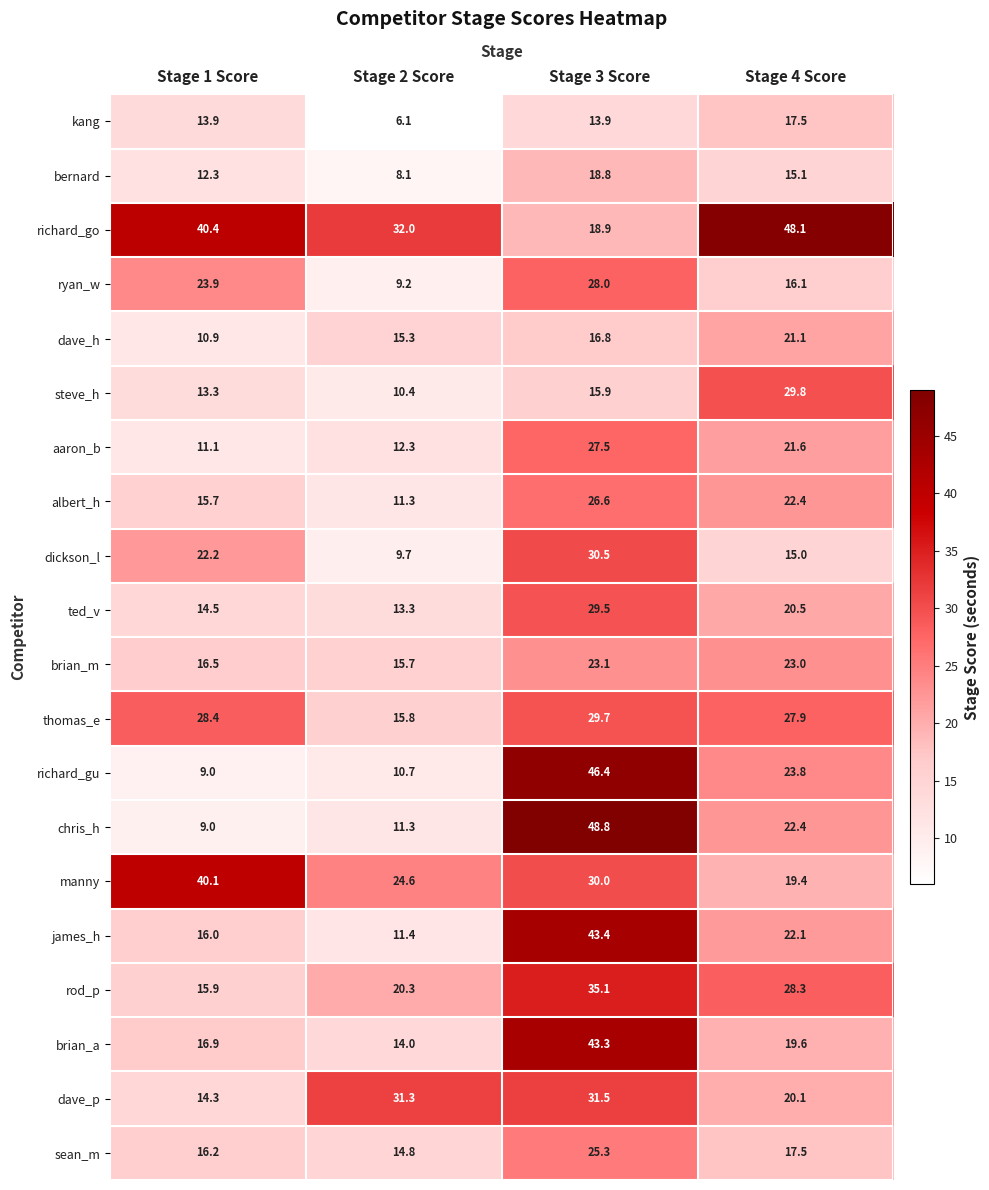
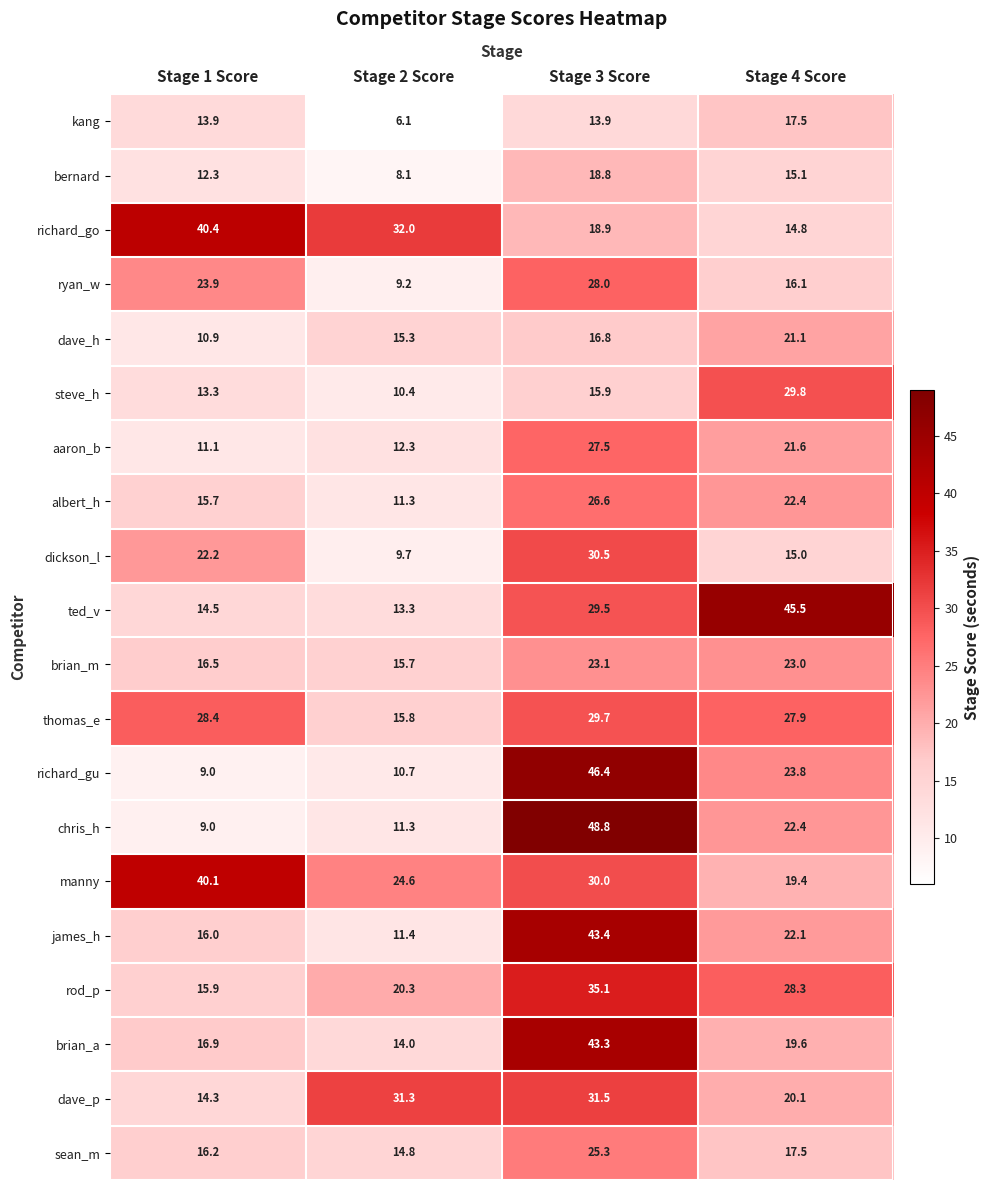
  {
    "kang": {
      "Stage 1 Score": 13.9,
      "Stage 2 Score": 6.1,
      "Stage 3 Score": 13.9,
      "Stage 4 Score": 17.5
    },
    "bernard": {
      "Stage 1 Score": 12.3,
      "Stage 2 Score": 8.1,
      "Stage 3 Score": 18.8,
      "Stage 4 Score": 15.1
    },
    "richard_go": {
      "Stage 1 Score": 40.4,
      "Stage 2 Score": 32.0,
      "Stage 3 Score": 18.9,
-     "Stage 4 Score": 48.1
+     "Stage 4 Score": 14.8
    },
    "ryan_w": {
      "Stage 1 Score": 23.9,
      "Stage 2 Score": 9.2,
      "Stage 3 Score": 28.0,
      "Stage 4 Score": 16.1
    },
    "dave_h": {
      "Stage 1 Score": 10.9,
      "Stage 2 Score": 15.3,
      "Stage 3 Score": 16.8,
      "Stage 4 Score": 21.1
    },
    "steve_h": {
      "Stage 1 Score": 13.3,
      "Stage 2 Score": 10.4,
      "Stage 3 Score": 15.9,
      "Stage 4 Score": 29.8
    },
    "aaron_b": {
      "Stage 1 Score": 11.1,
      "Stage 2 Score": 12.3,
      "Stage 3 Score": 27.5,
      "Stage 4 Score": 21.6
    },
    "albert_h": {
      "Stage 1 Score": 15.7,
      "Stage 2 Score": 11.3,
      "Stage 3 Score": 26.6,
      "Stage 4 Score": 22.4
    },
    "dickson_l": {
      "Stage 1 Score": 22.2,
      "Stage 2 Score": 9.7,
      "Stage 3 Score": 30.5,
      "Stage 4 Score": 15.0
    },
    "ted_v": {
      "Stage 1 Score": 14.5,
      "Stage 2 Score": 13.3,
      "Stage 3 Score": 29.5,
-     "Stage 4 Score": 20.5
+     "Stage 4 Score": 45.5
    },
    "brian_m": {
      "Stage 1 Score": 16.5,
      "Stage 2 Score": 15.7,
      "Stage 3 Score": 23.1,
      "Stage 4 Score": 23.0
    },
    "thomas_e": {
      "Stage 1 Score": 28.4,
      "Stage 2 Score": 15.8,
      "Stage 3 Score": 29.7,
      "Stage 4 Score": 27.9
    },
    "richard_gu": {
      "Stage 1 Score": 9.0,
      "Stage 2 Score": 10.7,
      "Stage 3 Score": 46.4,
      "Stage 4 Score": 23.8
    },
    "chris_h": {
      "Stage 1 Score": 9.0,
      "Stage 2 Score": 11.3,
      "Stage 3 Score": 48.8,
      "Stage 4 Score": 22.4
    },
    "manny": {
      "Stage 1 Score": 40.1,
      "Stage 2 Score": 24.6,
      "Stage 3 Score": 30.0,
      "Stage 4 Score": 19.4
    },
    "james_h": {
      "Stage 1 Score": 16.0,
      "Stage 2 Score": 11.4,
      "Stage 3 Score": 43.4,
      "Stage 4 Score": 22.1
    },
    "rod_p": {
      "Stage 1 Score": 15.9,
      "Stage 2 Score": 20.3,
      "Stage 3 Score": 35.1,
      "Stage 4 Score": 28.3
    },
    "brian_a": {
      "Stage 1 Score": 16.9,
      "Stage 2 Score": 14.0,
      "Stage 3 Score": 43.3,
      "Stage 4 Score": 19.6
    },
    "dave_p": {
      "Stage 1 Score": 14.3,
      "Stage 2 Score": 31.3,
      "Stage 3 Score": 31.5,
      "Stage 4 Score": 20.1
    },
    "sean_m": {
      "Stage 1 Score": 16.2,
      "Stage 2 Score": 14.8,
      "Stage 3 Score": 25.3,
      "Stage 4 Score": 17.5
    }
  }
